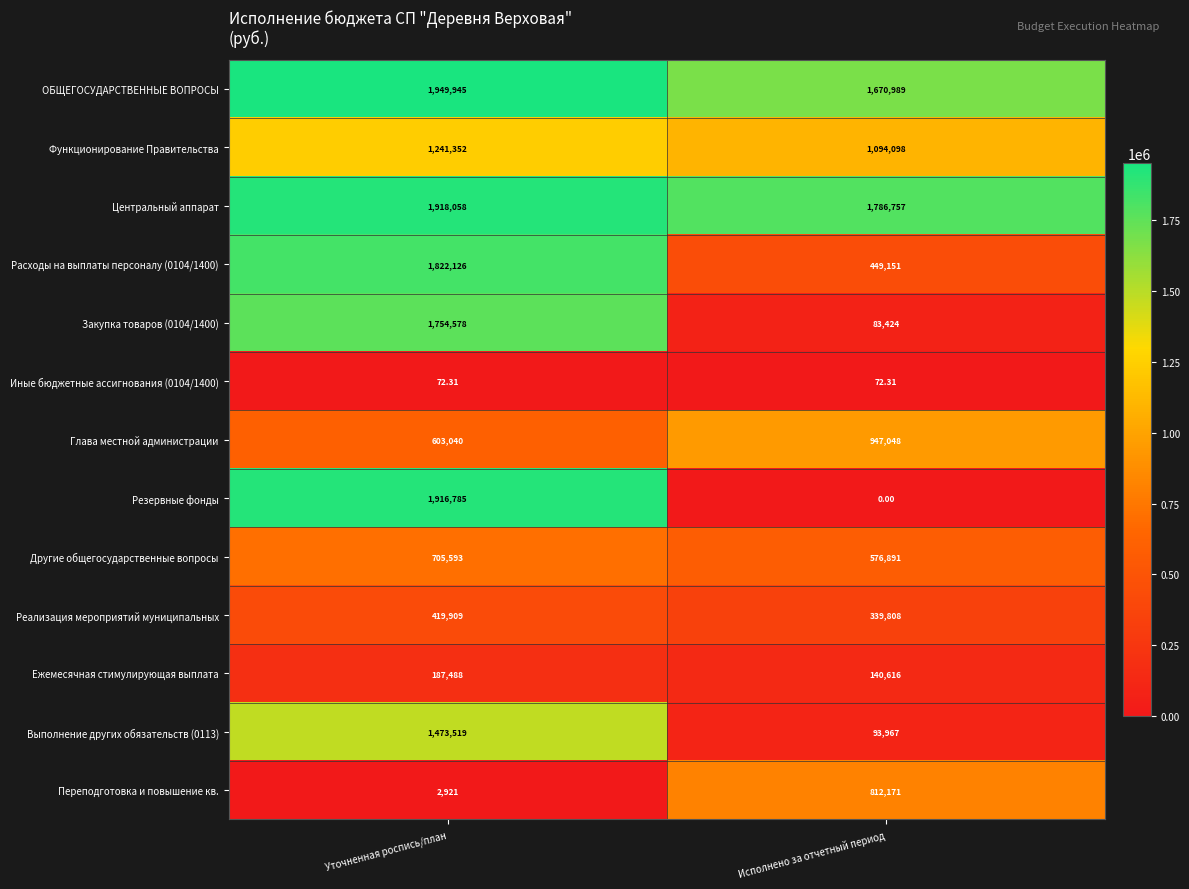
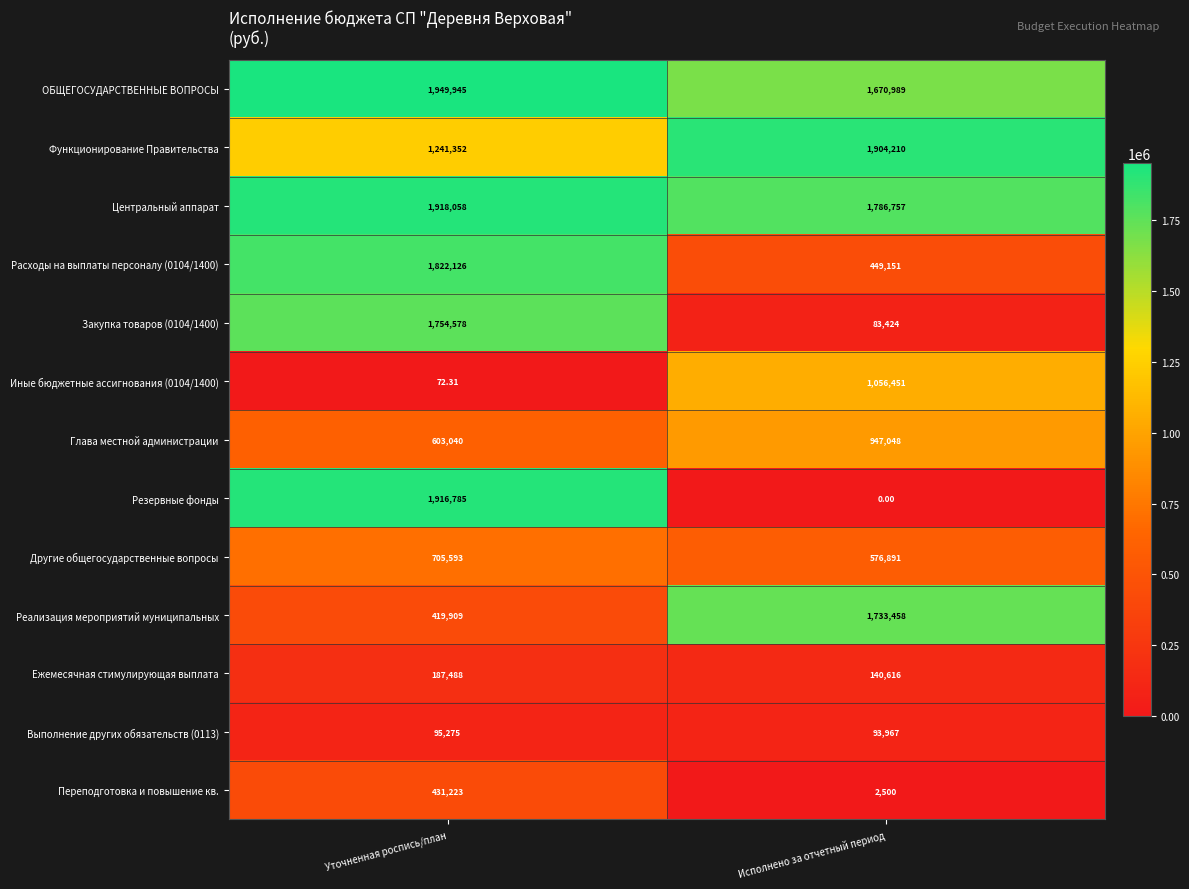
  {
    "ОБЩЕГОСУДАРСТВЕННЫЕ ВОПРОСЫ": {
      "Уточненная роспись/план": "1,949,945",
      "Исполнено за отчетный период": "1,670,989"
    },
    "Функционирование Правительства": {
      "Уточненная роспись/план": "1,241,352",
-     "Исполнено за отчетный период": "1,094,098"
+     "Исполнено за отчетный период": "1,904,210"
    },
    "Центральный аппарат": {
      "Уточненная роспись/план": "1,918,058",
      "Исполнено за отчетный период": "1,786,757"
    },
    "Расходы на выплаты персоналу (0104/1400)": {
      "Уточненная роспись/план": "1,822,126",
      "Исполнено за отчетный период": "449,151"
    },
    "Закупка товаров (0104/1400)": {
      "Уточненная роспись/план": "1,754,578",
      "Исполнено за отчетный период": "83,424"
    },
    "Иные бюджетные ассигнования (0104/1400)": {
      "Уточненная роспись/план": "72.31",
-     "Исполнено за отчетный период": "72.31"
+     "Исполнено за отчетный период": "1,056,451"
    },
    "Глава местной администрации": {
      "Уточненная роспись/план": "603,040",
      "Исполнено за отчетный период": "947,048"
    },
    "Резервные фонды": {
      "Уточненная роспись/план": "1,916,785",
      "Исполнено за отчетный период": "0.00"
    },
    "Другие общегосударственные вопросы": {
      "Уточненная роспись/план": "705,593",
      "Исполнено за отчетный период": "576,891"
    },
    "Реализация мероприятий муниципальных": {
      "Уточненная роспись/план": "419,909",
-     "Исполнено за отчетный период": "339,808"
+     "Исполнено за отчетный период": "1,733,458"
    },
    "Ежемесячная стимулирующая выплата": {
      "Уточненная роспись/план": "187,488",
      "Исполнено за отчетный период": "140,616"
    },
    "Выполнение других обязательств (0113)": {
-     "Уточненная роспись/план": "1,473,519",
+     "Уточненная роспись/план": "95,275",
      "Исполнено за отчетный период": "93,967"
    },
    "Переподготовка и повышение кв.": {
-     "Уточненная роспись/план": "2,921",
-     "Исполнено за отчетный период": "812,171"
+     "Уточненная роспись/план": "431,223",
+     "Исполнено за отчетный период": "2,500"
    }
  }
